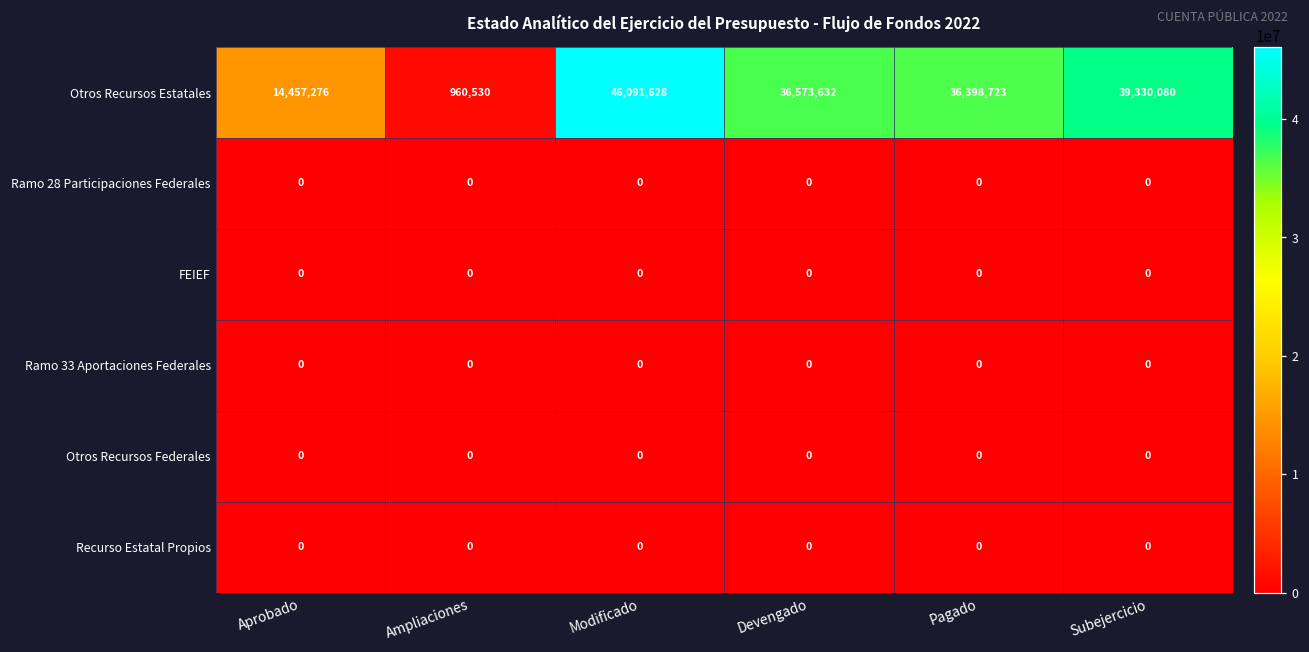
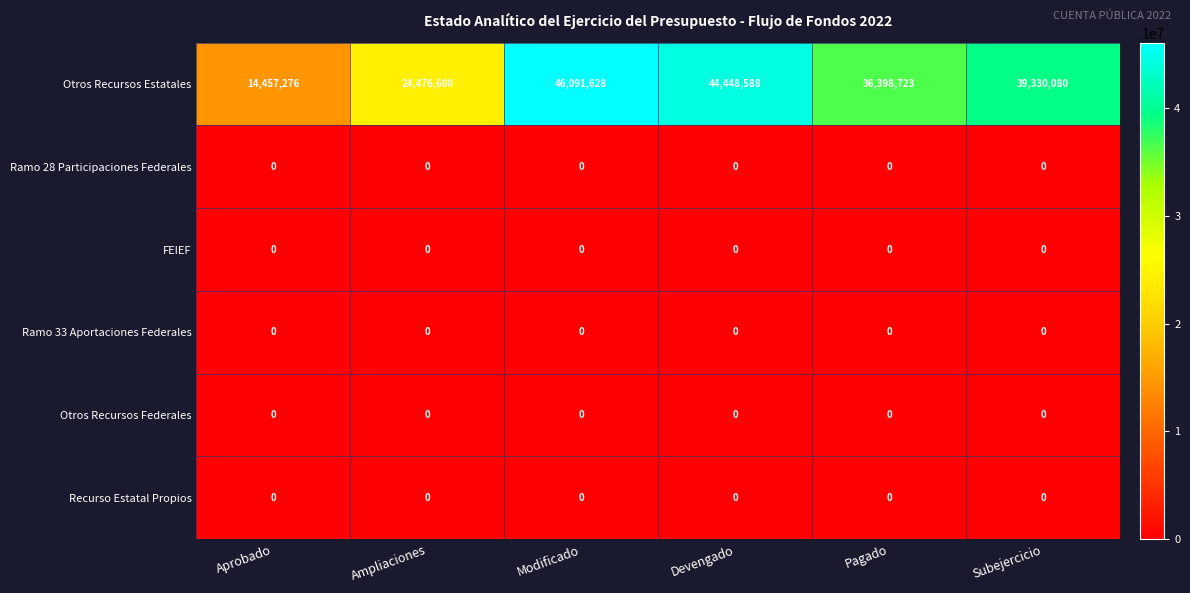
  {
    "Otros Recursos Estatales": {
      "Aprobado": "14,457,276",
-     "Ampliaciones": "960,530",
+     "Ampliaciones": "24,476,600",
      "Modificado": "46,091,628",
-     "Devengado": "36,573,632",
+     "Devengado": "44,448,588",
      "Pagado": "36,398,723",
      "Subejercicio": "39,330,080"
    },
    "Ramo 28 Participaciones Federales": {
      "Aprobado": "0",
      "Ampliaciones": "0",
      "Modificado": "0",
      "Devengado": "0",
      "Pagado": "0",
      "Subejercicio": "0"
    },
    "FEIEF": {
      "Aprobado": "0",
      "Ampliaciones": "0",
      "Modificado": "0",
      "Devengado": "0",
      "Pagado": "0",
      "Subejercicio": "0"
    },
    "Ramo 33 Aportaciones Federales": {
      "Aprobado": "0",
      "Ampliaciones": "0",
      "Modificado": "0",
      "Devengado": "0",
      "Pagado": "0",
      "Subejercicio": "0"
    },
    "Otros Recursos Federales": {
      "Aprobado": "0",
      "Ampliaciones": "0",
      "Modificado": "0",
      "Devengado": "0",
      "Pagado": "0",
      "Subejercicio": "0"
    },
    "Recurso Estatal Propios": {
      "Aprobado": "0",
      "Ampliaciones": "0",
      "Modificado": "0",
      "Devengado": "0",
      "Pagado": "0",
      "Subejercicio": "0"
    }
  }
